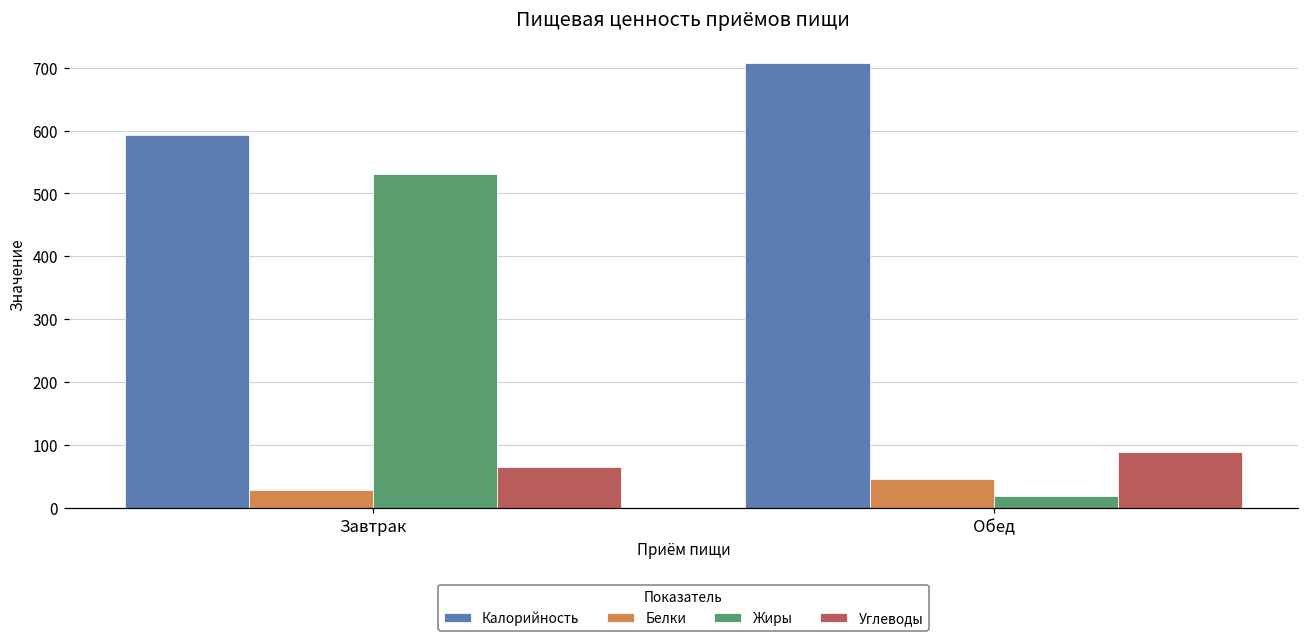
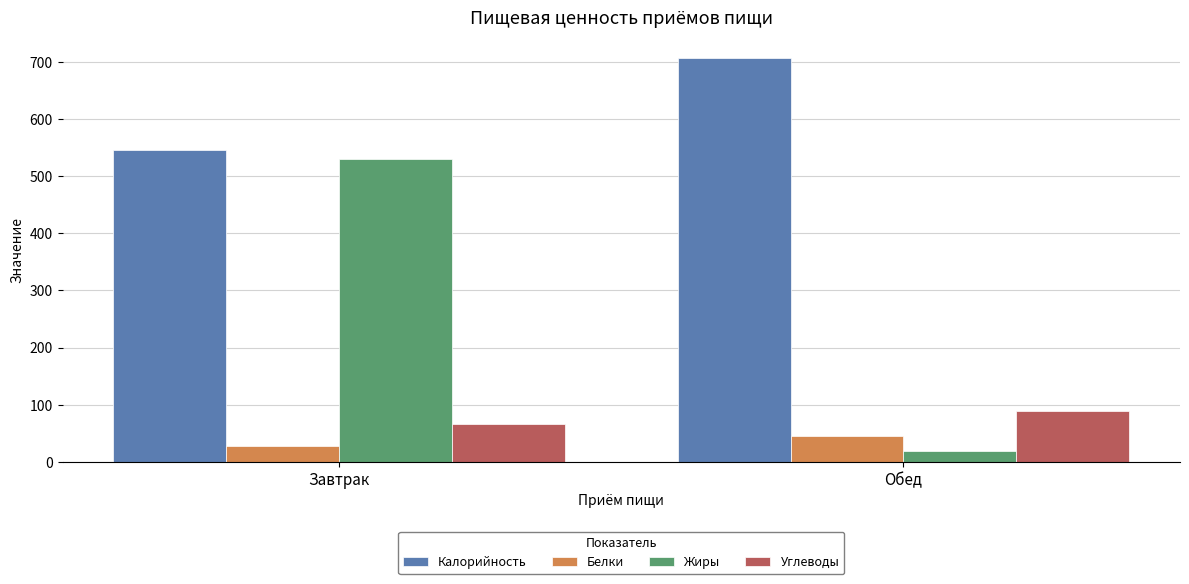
  {
    "Калорийность": {
-     "Завтрак": 590,
+     "Завтрак": 550,
      "Обед": 710
    },
    "Жиры": {
      "Завтрак": 530,
      "Обед": 20
    }
  }
